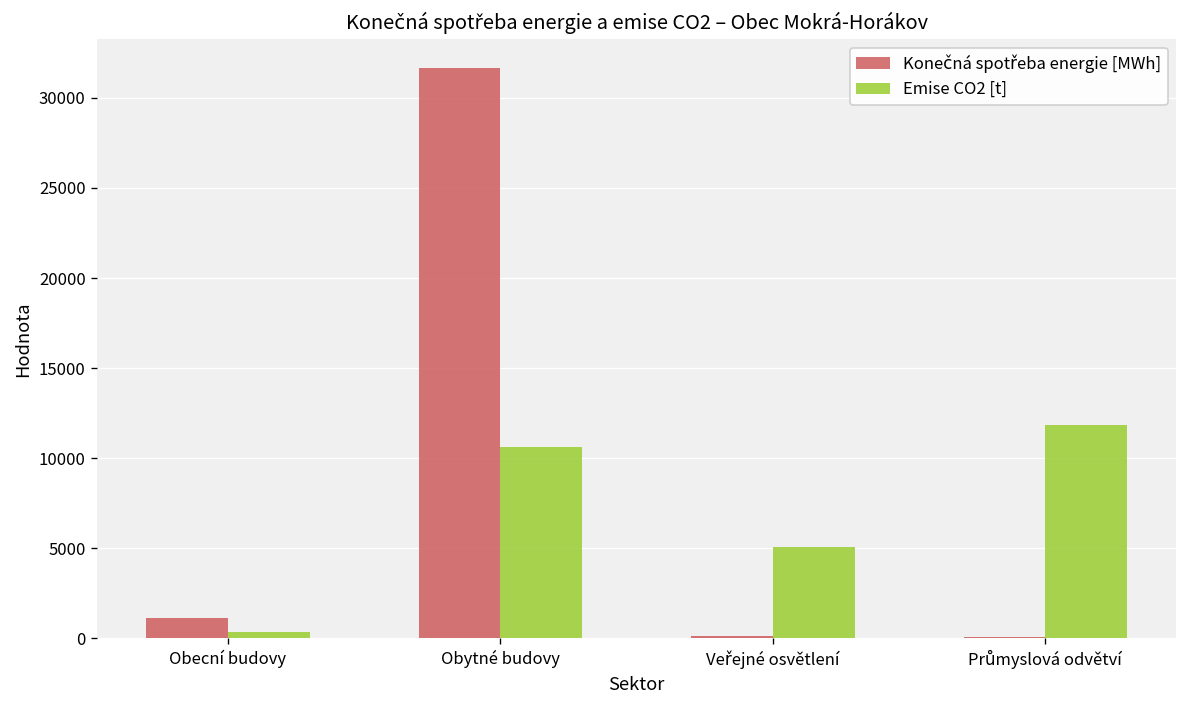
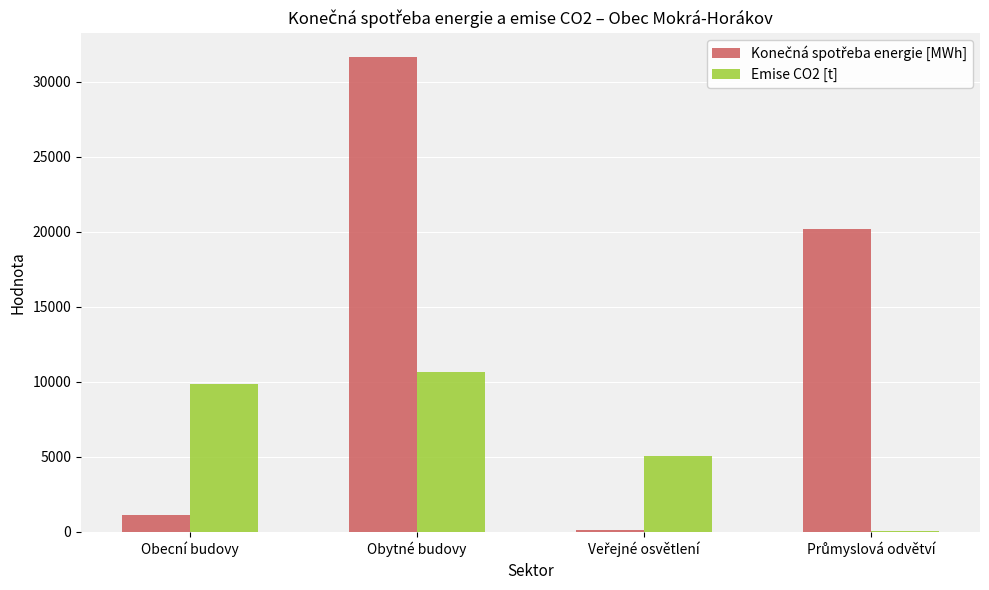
  {
    "Konečná spotřeba energie [MWh]": {
      "Obecní budovy": 1200,
      "Obytné budovy": 31700,
-     "Průmyslová odvětví": 100
+     "Průmyslová odvětví": 20200
    },
    "Emise CO2 [t]": {
-     "Obecní budovy": 400,
+     "Obecní budovy": 9900,
      "Obytné budovy": 10600,
      "Veřejné osvětlení": 5100,
-     "Průmyslová odvětví": 11900
+     "Průmyslová odvětví": 100
    }
  }
